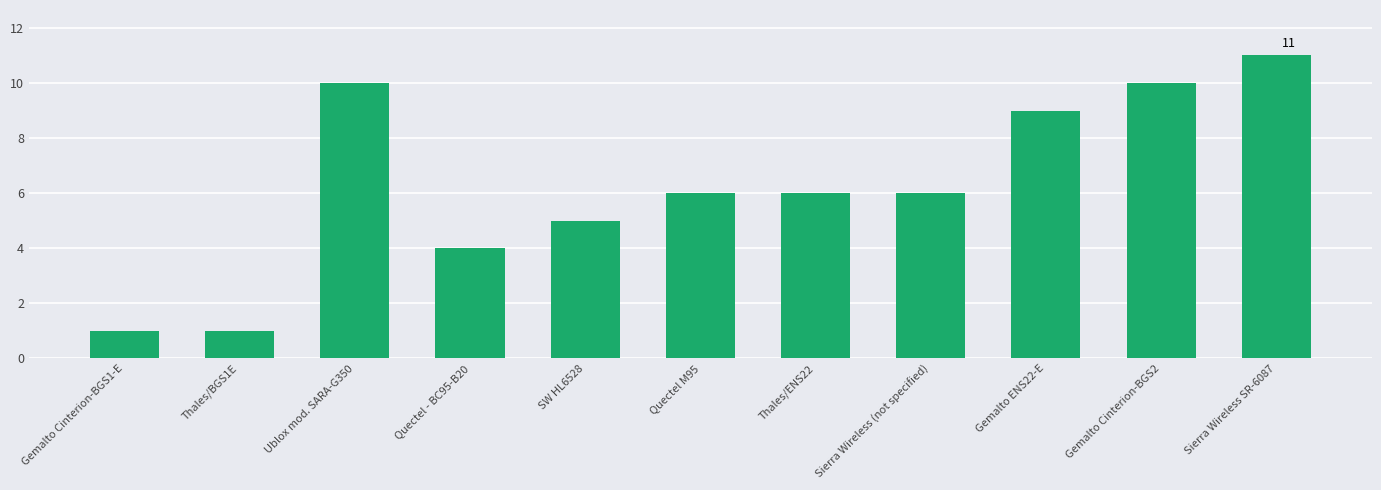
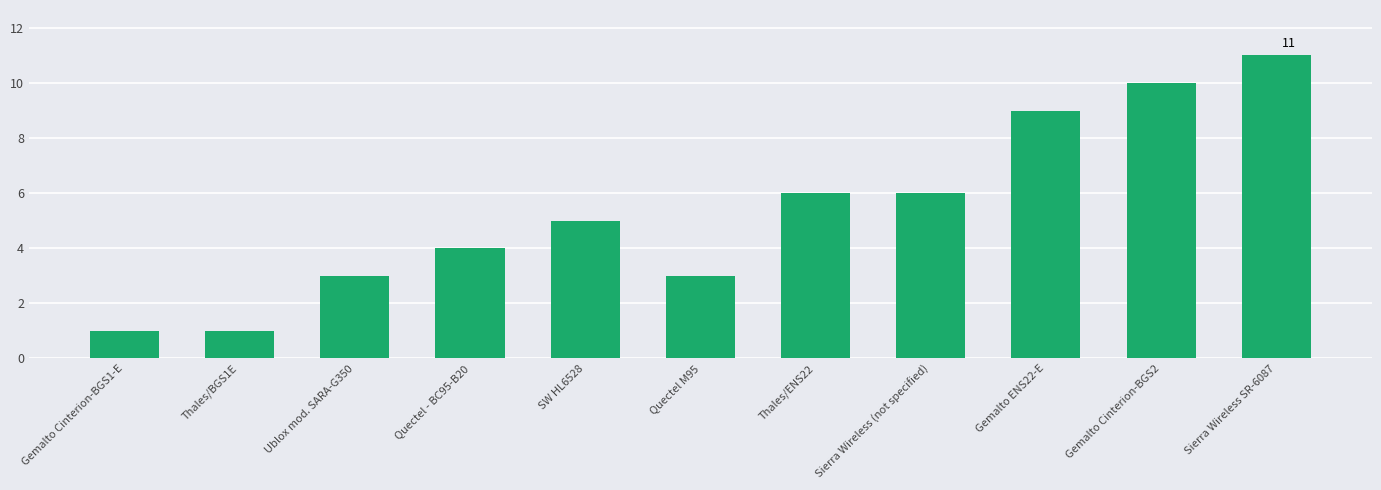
  {
    "Gemalto Cinterion-BGS1-E": 1,
    "Thales/BGS1E": 1,
-   "Ublox mod. SARA-G350": 10,
+   "Ublox mod. SARA-G350": 3,
    "Quectel - BC95-B20": 4,
    "SW HL6528": 5,
-   "Quectel M95": 6,
+   "Quectel M95": 3,
    "Thales/ENS22": 6,
    "Sierra Wireless (not specified)": 6,
    "Gemalto ENS22-E": 9,
    "Gemalto Cinterion-BGS2": 10
  }
